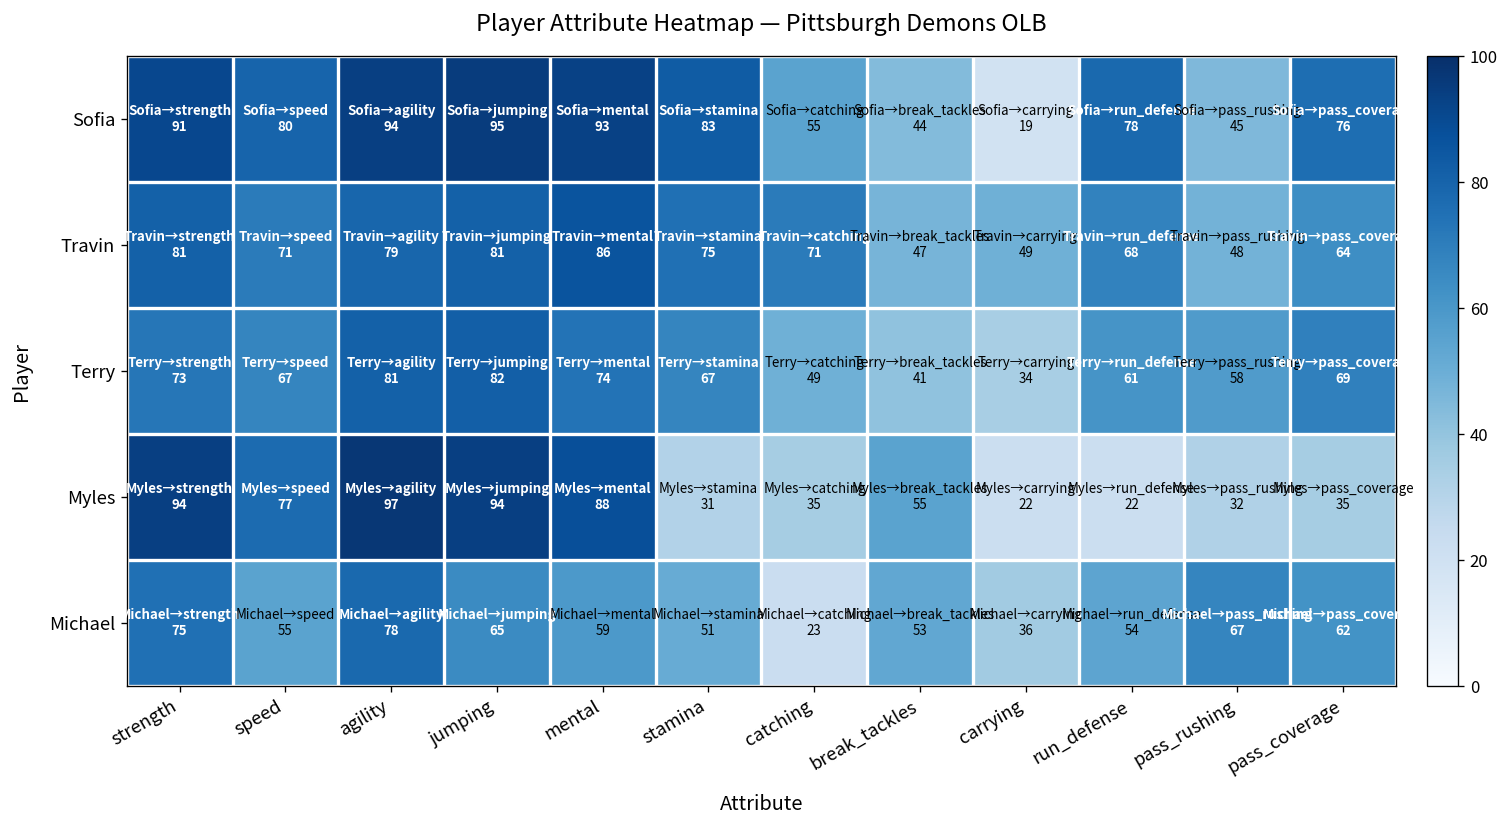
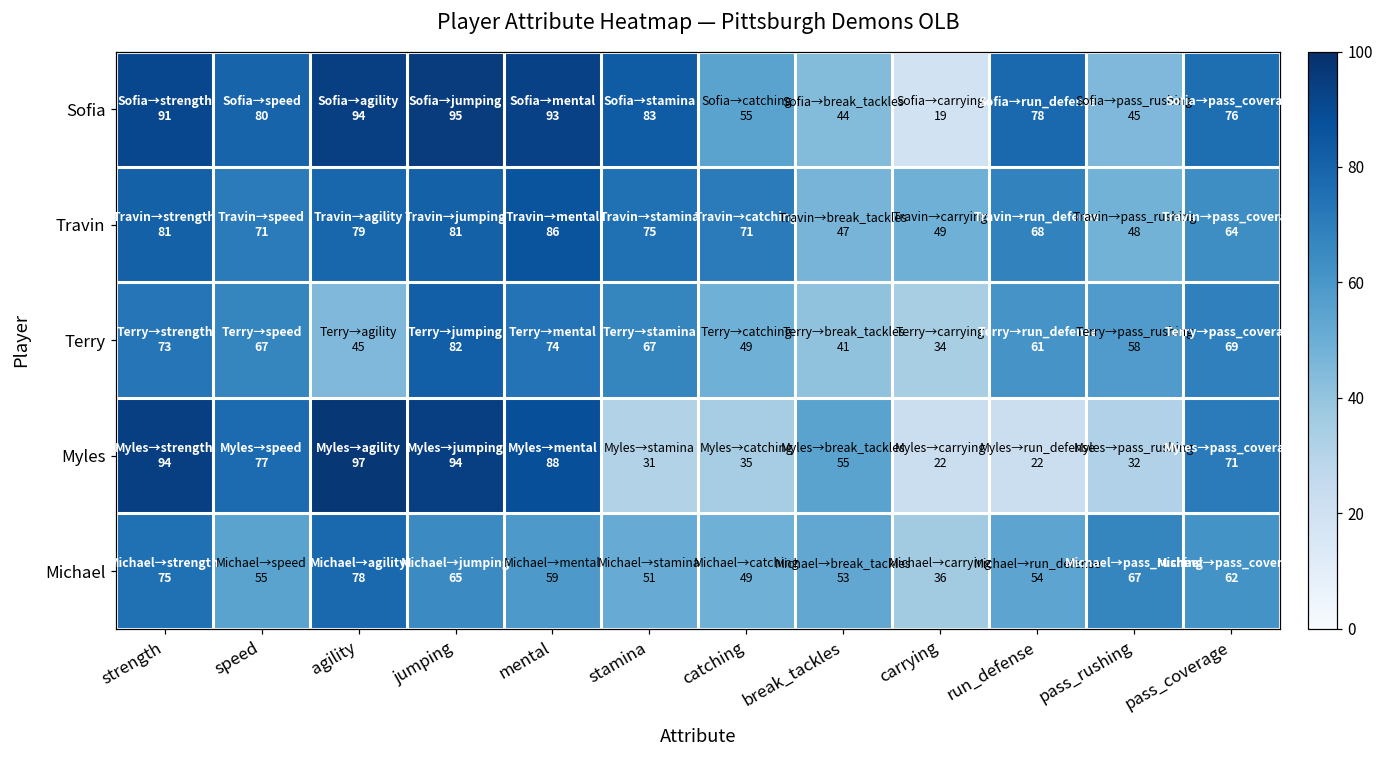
  {
    "Sofia": {
      "strength": 91,
      "speed": 80,
      "agility": 94,
      "jumping": 95,
      "mental": 93,
      "stamina": 83,
      "catching": 55,
      "break_tackles": 44,
      "carrying": 19,
      "run_defense": 78
    },
    "Travin": {
      "strength": 81,
      "speed": 71,
      "agility": 79,
      "jumping": 81,
      "mental": 86,
      "stamina": 75,
      "catching": 71,
      "break_tackles": 47
    },
    "Terry": {
      "strength": 73,
      "speed": 67,
-     "agility": 81,
+     "agility": 45,
      "jumping": 82,
      "mental": 74,
      "stamina": 67,
      "catching": 49,
      "break_tackles": 41,
      "carrying": 34,
      "run_defense": 61
    },
    "Myles": {
      "strength": 94,
      "speed": 77,
      "agility": 97,
      "jumping": 94,
      "mental": 88,
      "stamina": 31,
      "catching": 35,
      "break_tackles": 55,
      "carrying": 22,
-     "pass_coverage": 35
+     "pass_coverage": 71
    },
    "Michael": {
      "strength": 75,
      "speed": 55,
      "agility": 78,
      "jumping": 65,
      "mental": 59,
      "stamina": 51,
-     "catching": 23
+     "catching": 49
    }
  }
